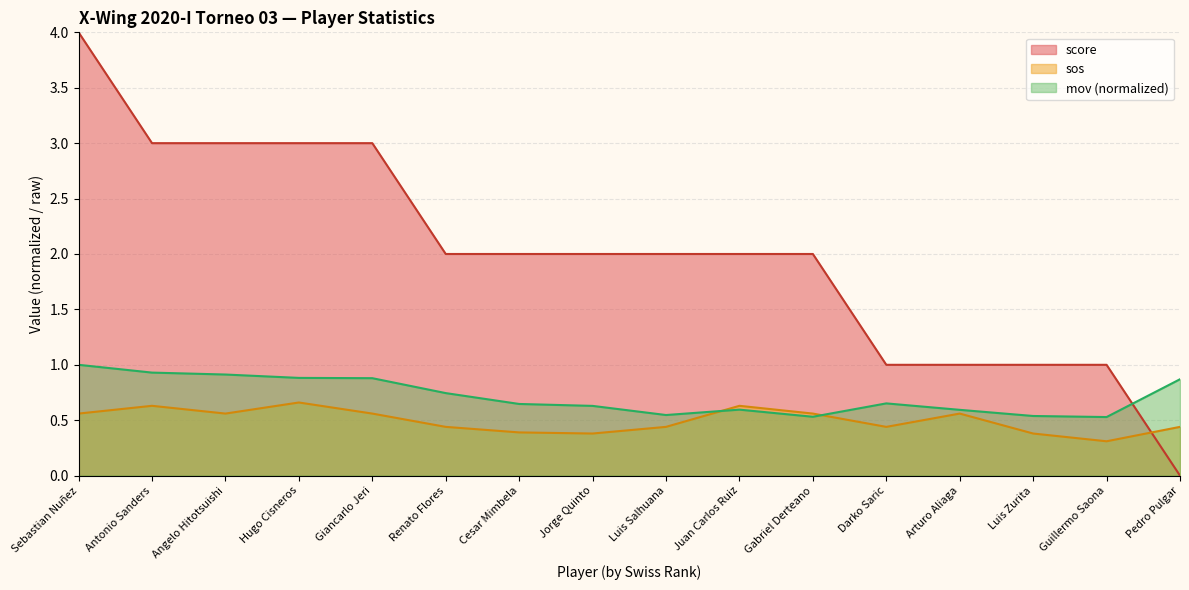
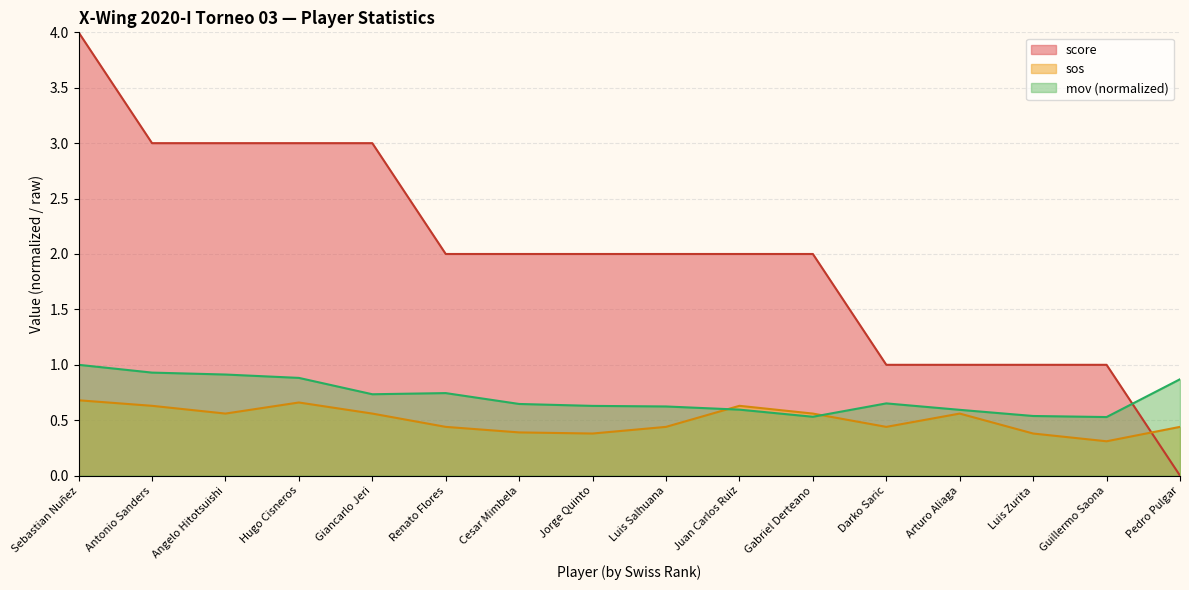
  {
    "score": {
      "Sebastian Nuñez": 4.00,
      "Antonio Sanders": 3.00,
      "Angelo Hitotsuishi": 3.00,
      "Hugo Cisneros": 3.00,
      "Giancarlo Jeri": 3.00,
      "Renato Flores": 2.00,
      "Cesar Mimbela": 2.00,
      "Jorge Quinto": 2.00,
      "Luis Salhuana": 2.00,
      "Juan Carlos Ruiz": 2.00,
      "Gabriel Derteano": 2.00,
      "Darko Saric": 1.00,
      "Arturo Aliaga": 1.00,
      "Luis Zurita": 1.00,
      "Guillermo Saona": 1.00,
      "Pedro Pulgar": 0.00
    },
    "sos": {
-     "Sebastian Nuñez": 0.56,
+     "Sebastian Nuñez": 0.68,
      "Antonio Sanders": 0.63,
      "Angelo Hitotsuishi": 0.56,
      "Hugo Cisneros": 0.66,
      "Giancarlo Jeri": 0.56,
      "Renato Flores": 0.44,
      "Cesar Mimbela": 0.39,
      "Jorge Quinto": 0.38,
      "Luis Salhuana": 0.44,
      "Juan Carlos Ruiz": 0.63,
      "Gabriel Derteano": 0.56,
      "Darko Saric": 0.44,
      "Arturo Aliaga": 0.56,
      "Luis Zurita": 0.38,
      "Guillermo Saona": 0.31,
      "Pedro Pulgar": 0.44
    },
    "mov (normalized)": {
      "Sebastian Nuñez": 1.00,
      "Antonio Sanders": 0.93,
      "Angelo Hitotsuishi": 0.91,
      "Hugo Cisneros": 0.88,
-     "Giancarlo Jeri": 0.88,
+     "Giancarlo Jeri": 0.73,
      "Renato Flores": 0.74,
      "Cesar Mimbela": 0.65,
      "Jorge Quinto": 0.63,
-     "Luis Salhuana": 0.55,
+     "Luis Salhuana": 0.62,
      "Juan Carlos Ruiz": 0.60,
      "Gabriel Derteano": 0.53,
      "Darko Saric": 0.65,
      "Arturo Aliaga": 0.59,
      "Luis Zurita": 0.54,
      "Guillermo Saona": 0.53,
      "Pedro Pulgar": 0.87
    }
  }
